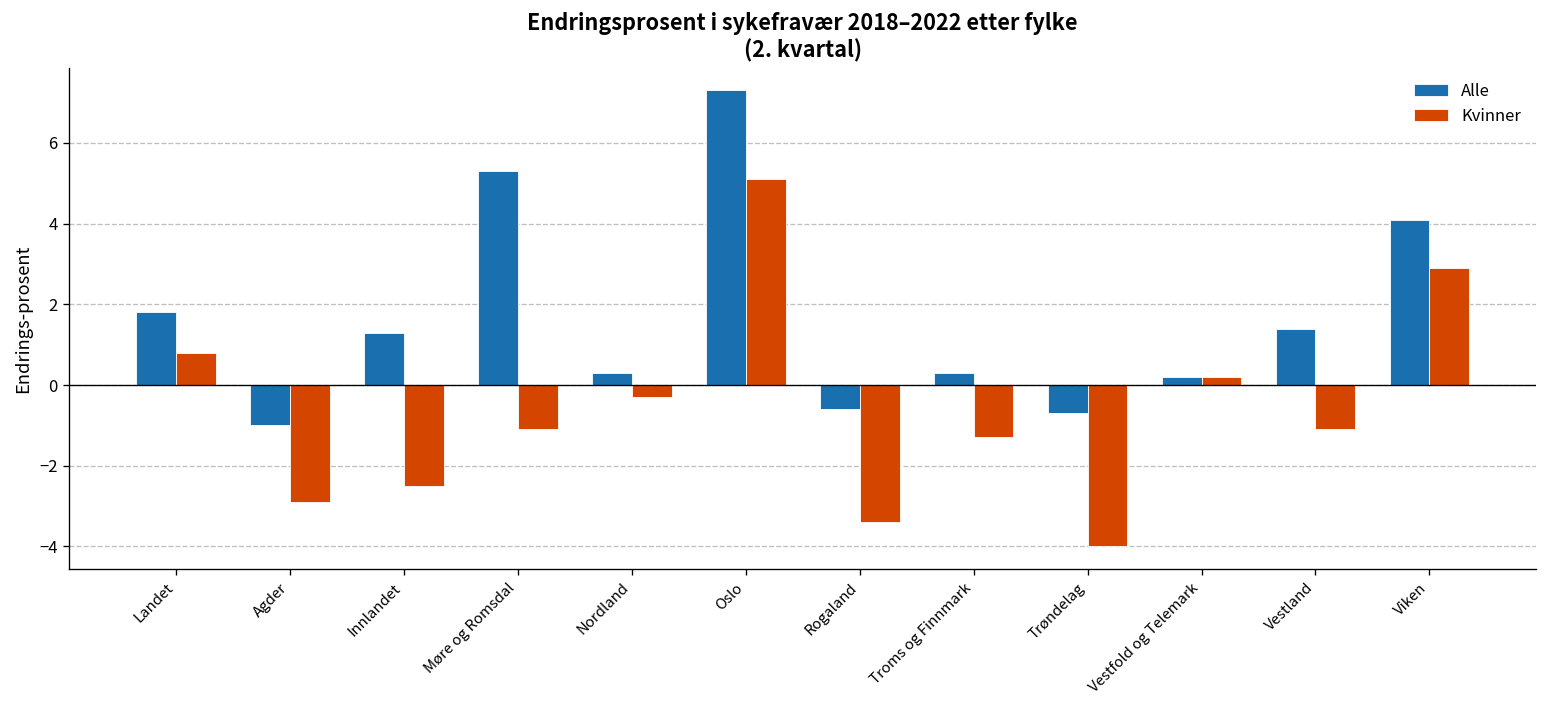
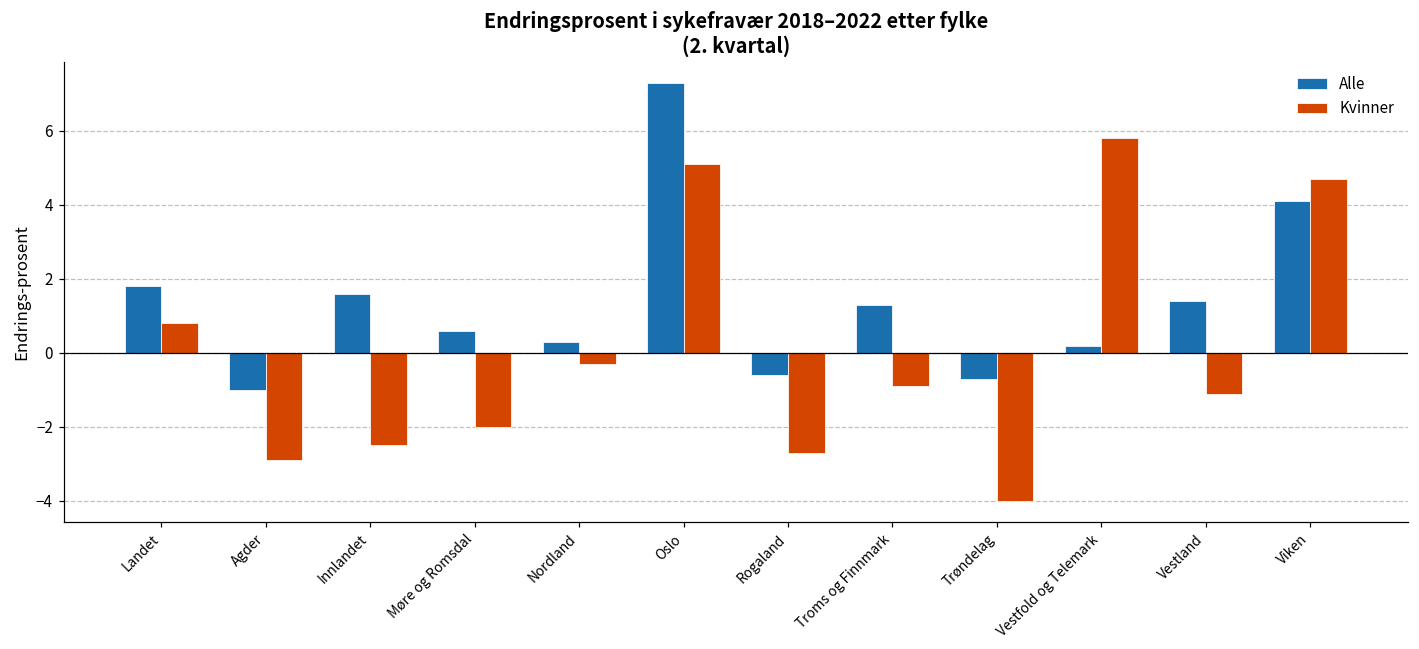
  {
    "Alle": {
      "Landet": 1.8,
      "Agder": -1.0,
-     "Innlandet": 1.3,
-     "Møre og Romsdal": 5.3,
+     "Innlandet": 1.6,
+     "Møre og Romsdal": 0.6,
      "Nordland": 0.3,
      "Oslo": 7.3,
      "Rogaland": -0.6,
-     "Troms og Finnmark": 0.3,
+     "Troms og Finnmark": 1.3,
      "Trøndelag": -0.7,
      "Vestfold og Telemark": 0.2,
      "Vestland": 1.4,
      "Viken": 4.1
    },
    "Kvinner": {
      "Landet": 0.8,
      "Agder": -2.9,
      "Innlandet": -2.5,
-     "Møre og Romsdal": -1.1,
+     "Møre og Romsdal": -2.0,
      "Nordland": -0.3,
      "Oslo": 5.1,
-     "Rogaland": -3.4,
-     "Troms og Finnmark": -1.3,
+     "Rogaland": -2.7,
+     "Troms og Finnmark": -0.9,
      "Trøndelag": -4.0,
-     "Vestfold og Telemark": 0.2,
+     "Vestfold og Telemark": 5.8,
      "Vestland": -1.1,
-     "Viken": 2.9
+     "Viken": 4.7
    }
  }
